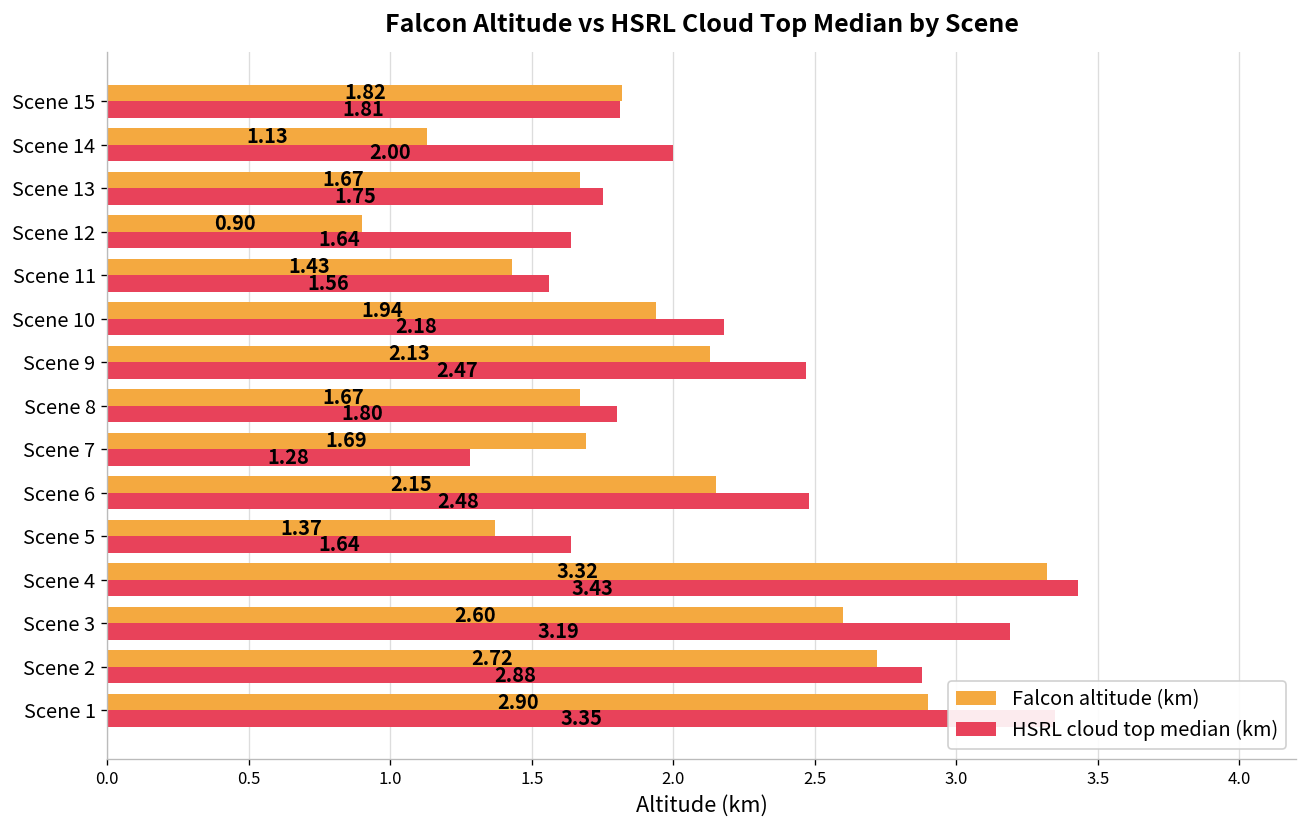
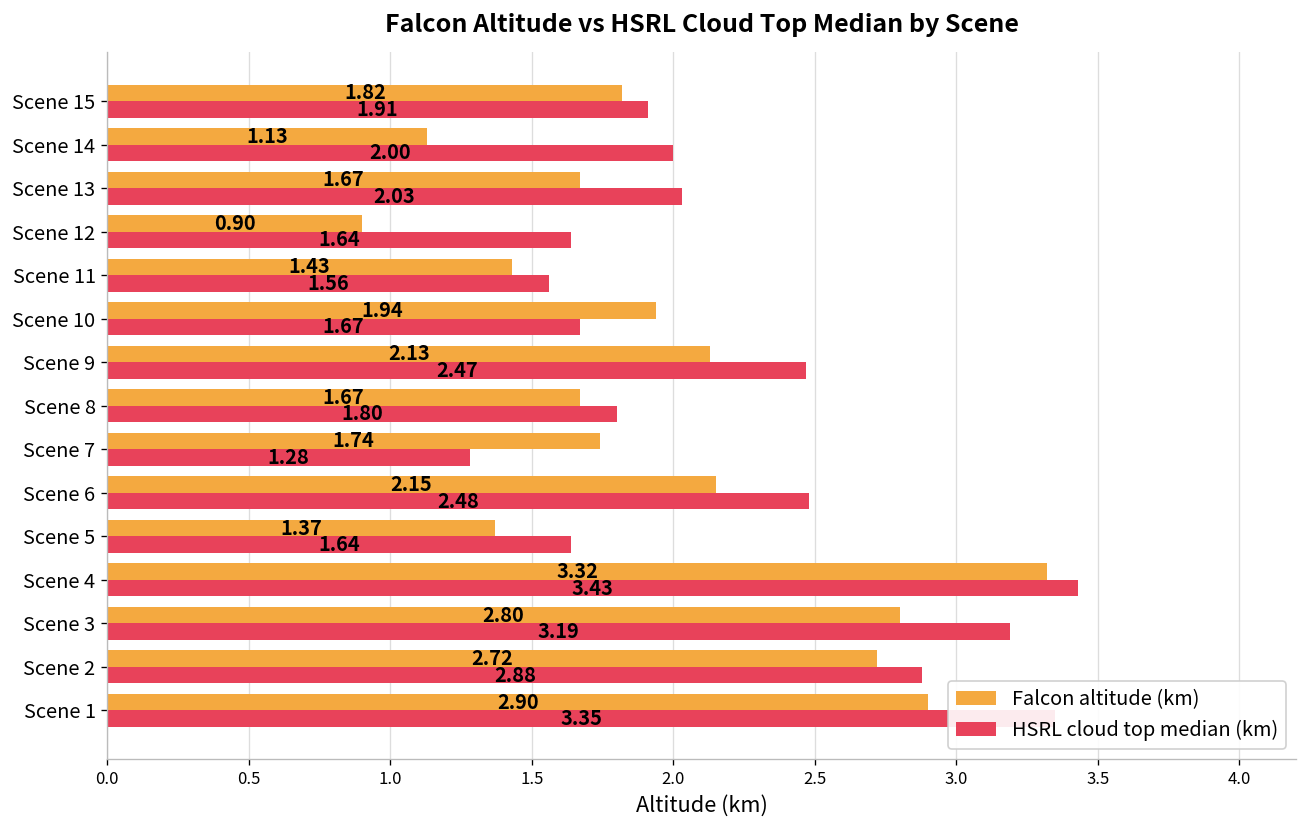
  {
    "Falcon altitude (km)": {
      "Scene 14": 1.13,
      "Scene 12": 0.90,
      "Scene 11": 1.43,
      "Scene 10": 1.94,
      "Scene 9": 2.13,
      "Scene 8": 1.67,
-     "Scene 7": 1.69,
+     "Scene 7": 1.74,
      "Scene 6": 2.15,
      "Scene 5": 1.37,
      "Scene 4": 3.32,
-     "Scene 3": 2.60,
+     "Scene 3": 2.80,
      "Scene 2": 2.72,
      "Scene 1": 2.90
    },
    "HSRL cloud top median (km)": {
-     "Scene 15": 1.81,
+     "Scene 15": 1.91,
      "Scene 14": 2.00,
-     "Scene 13": 1.75,
+     "Scene 13": 2.03,
      "Scene 12": 1.64,
      "Scene 11": 1.56,
-     "Scene 10": 2.18,
+     "Scene 10": 1.67,
      "Scene 9": 2.47,
      "Scene 8": 1.80,
      "Scene 7": 1.28,
      "Scene 6": 2.48,
      "Scene 5": 1.64,
      "Scene 4": 3.43,
      "Scene 3": 3.19,
      "Scene 2": 2.88
    }
  }
